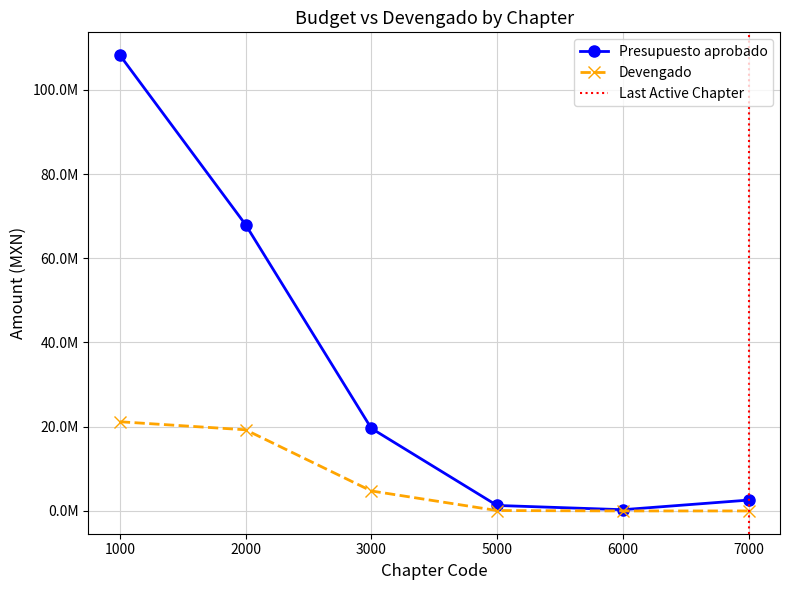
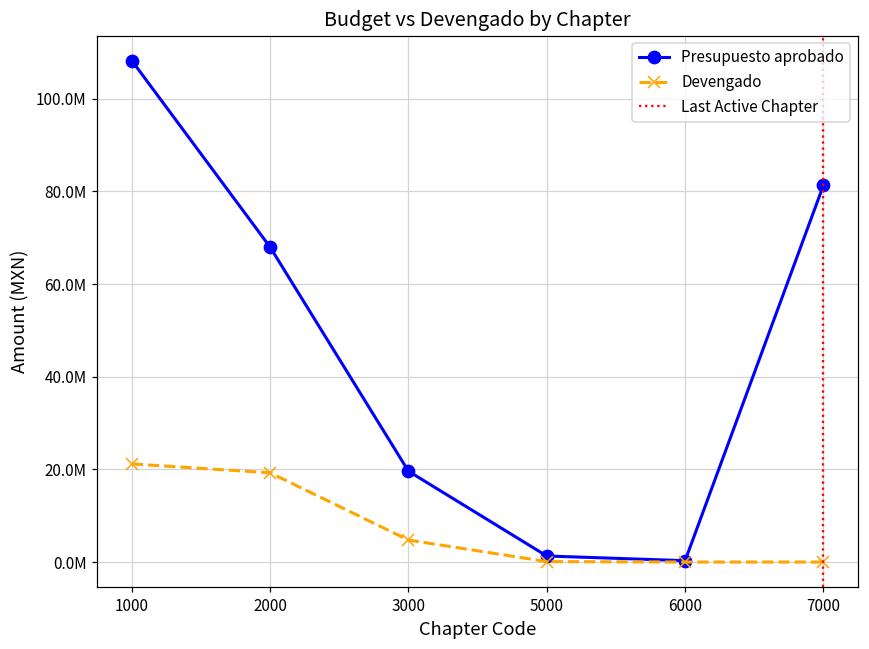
  {
    "Presupuesto aprobado": {
      "1000": 108000000,
      "2000": 68000000,
      "3000": 20000000,
      "5000": 1000000,
-     "7000": 3000000
+     "7000": 81000000
    },
    "Devengado": {
      "1000": 21000000,
      "2000": 19000000,
      "3000": 5000000,
      "5000": 0,
      "7000": 0
    }
  }
